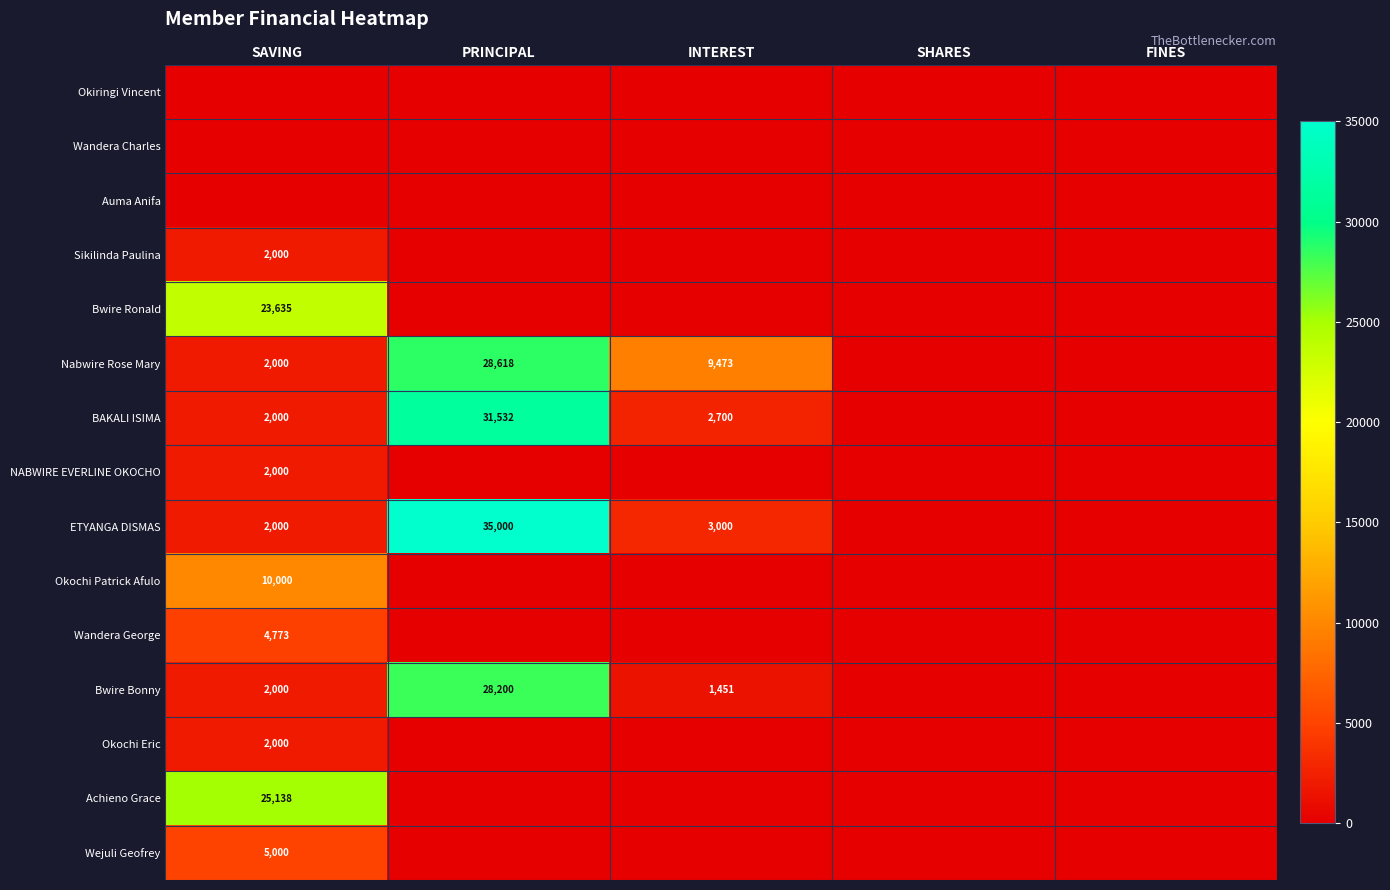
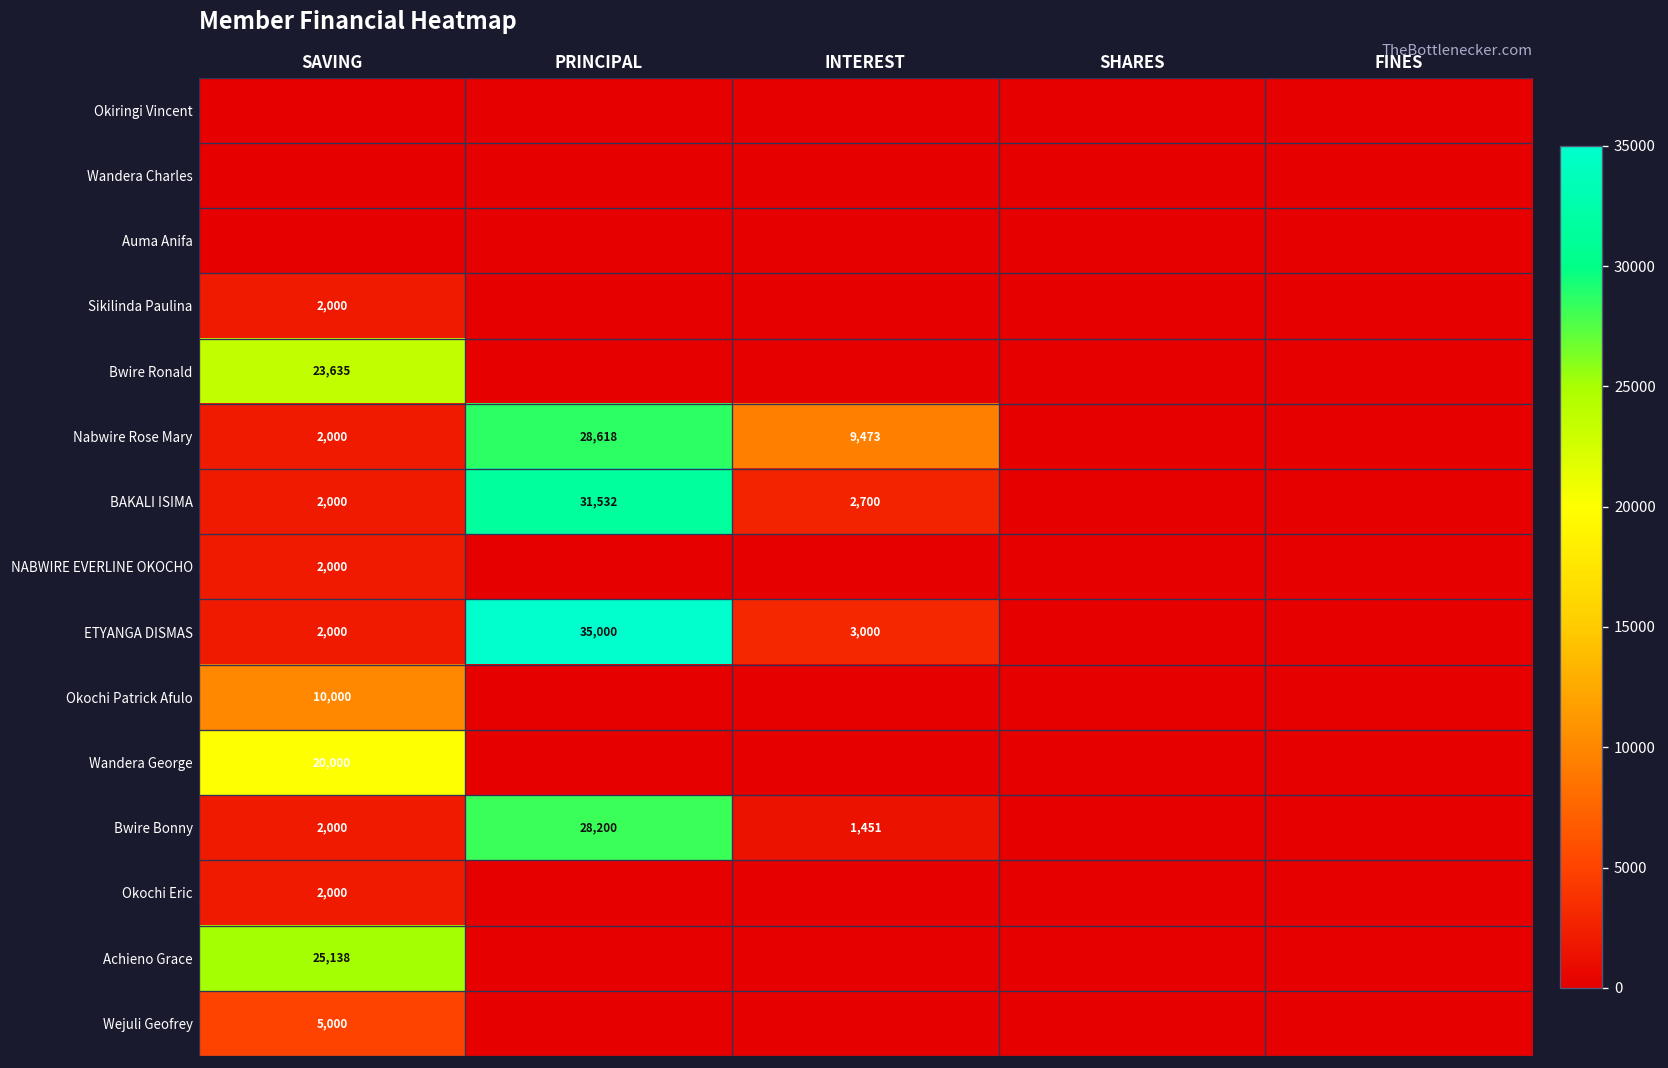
  {
    "Sikilinda Paulina": {
      "SAVING": "2,000"
    },
    "Bwire Ronald": {
      "SAVING": "23,635"
    },
    "Nabwire Rose Mary": {
      "SAVING": "2,000",
      "PRINCIPAL": "28,618",
      "INTEREST": "9,473"
    },
    "BAKALI ISIMA": {
      "SAVING": "2,000",
      "PRINCIPAL": "31,532",
      "INTEREST": "2,700"
    },
    "NABWIRE EVERLINE OKOCHO": {
      "SAVING": "2,000"
    },
    "ETYANGA DISMAS": {
      "SAVING": "2,000",
      "PRINCIPAL": "35,000",
      "INTEREST": "3,000"
    },
    "Okochi Patrick Afulo": {
      "SAVING": "10,000"
    },
    "Wandera George": {
-     "SAVING": "4,773"
+     "SAVING": "20,000"
    },
    "Bwire Bonny": {
      "SAVING": "2,000",
      "PRINCIPAL": "28,200",
      "INTEREST": "1,451"
    },
    "Okochi Eric": {
      "SAVING": "2,000"
    },
    "Achieno Grace": {
      "SAVING": "25,138"
    },
    "Wejuli Geofrey": {
      "SAVING": "5,000"
    }
  }
